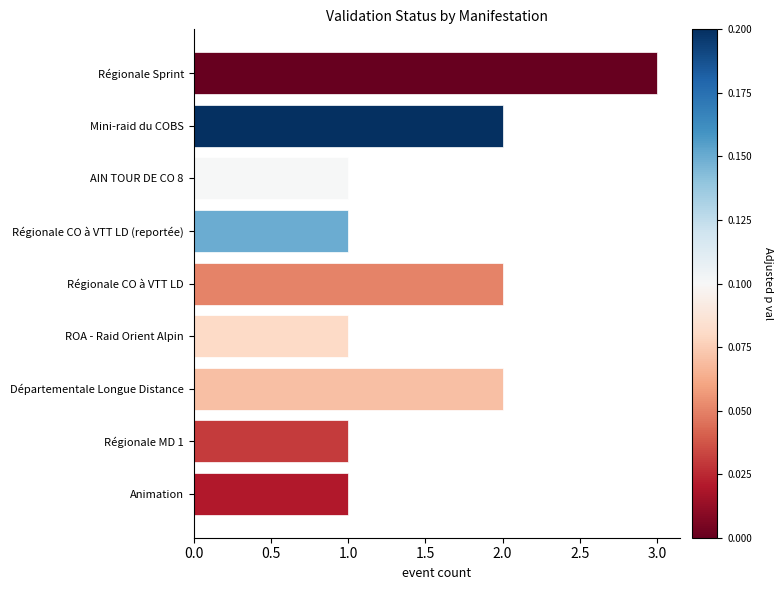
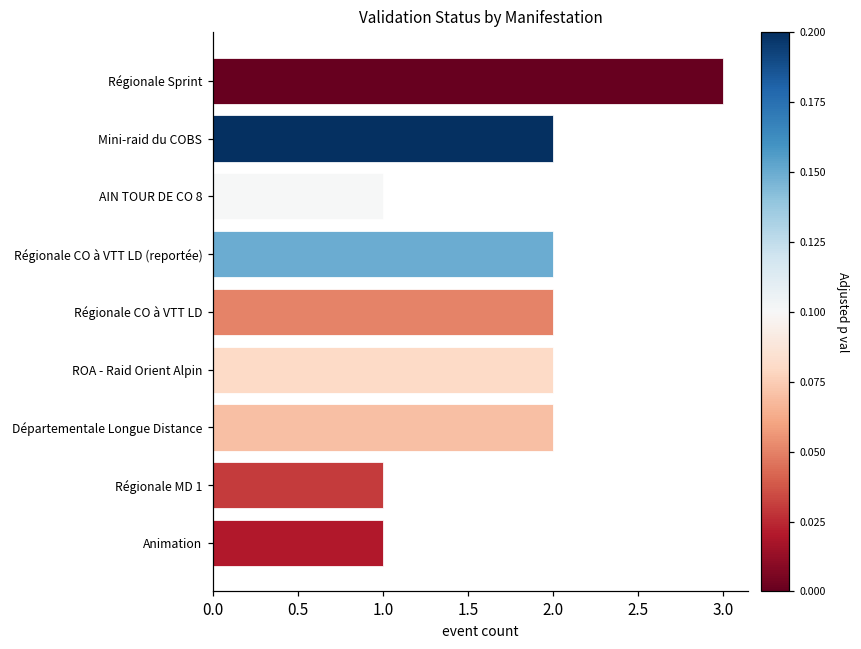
  {
    "Régionale Sprint": 3,
    "Mini-raid du COBS": 2,
    "AIN TOUR DE CO 8": 1,
-   "Régionale CO à VTT LD (reportée)": 1,
+   "Régionale CO à VTT LD (reportée)": 2,
    "Régionale CO à VTT LD": 2,
-   "ROA - Raid Orient Alpin": 1,
+   "ROA - Raid Orient Alpin": 2,
    "Départementale Longue Distance": 2,
    "Régionale MD 1": 1,
    "Animation": 1
  }
